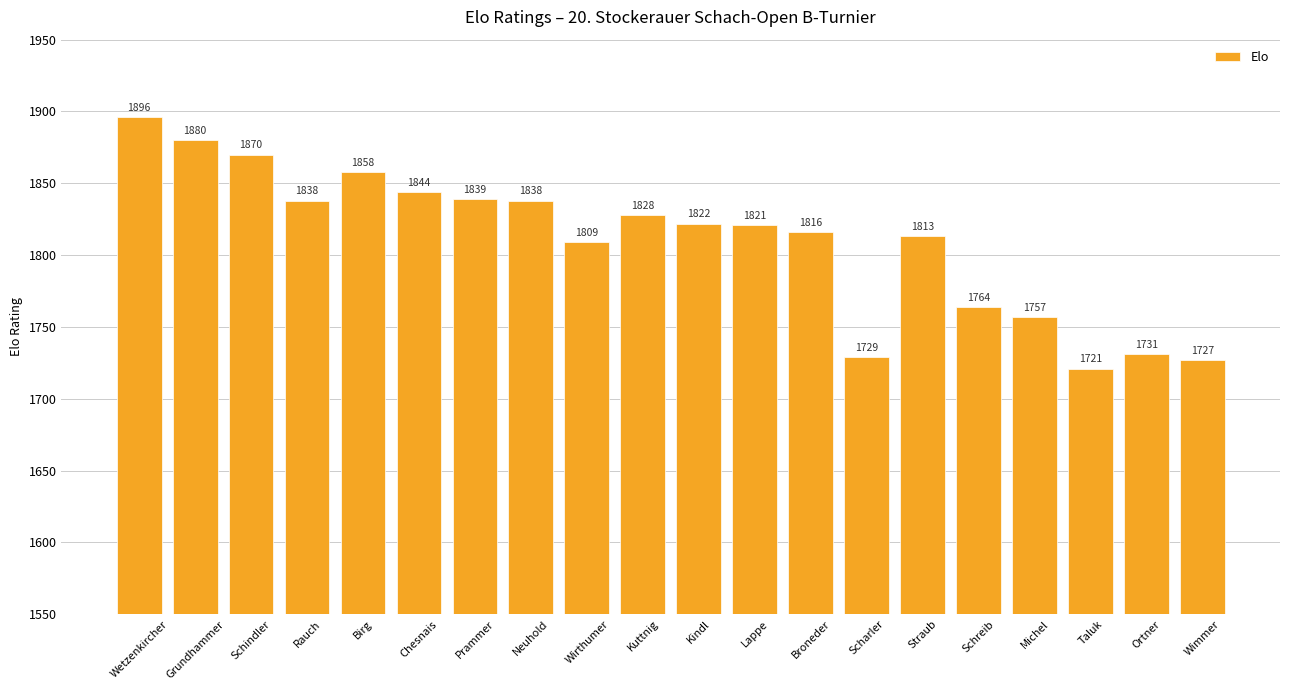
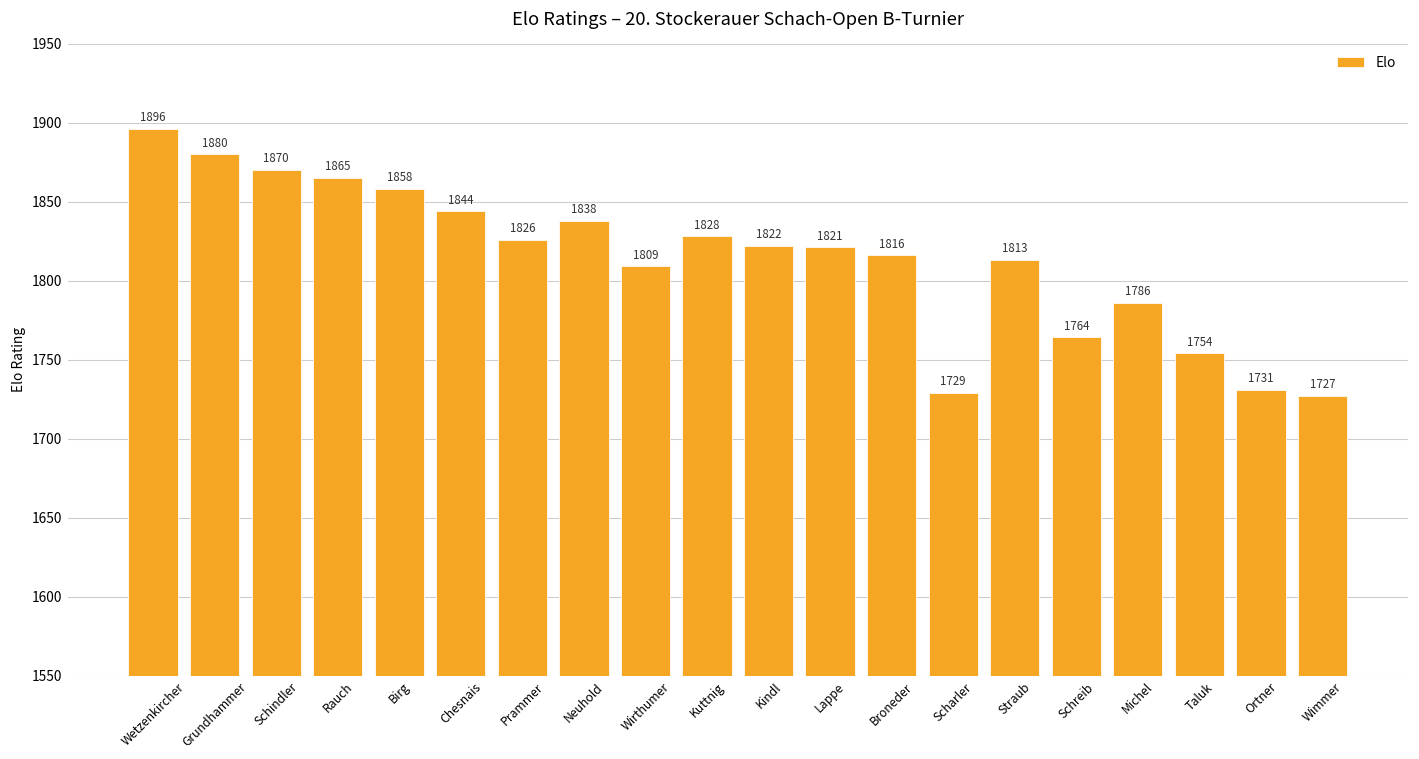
  {
    "Wetzenkircher": 1896,
    "Grundhammer": 1880,
    "Schindler": 1870,
-   "Rauch": 1838,
+   "Rauch": 1865,
    "Birg": 1858,
    "Chesnais": 1844,
-   "Prammer": 1839,
+   "Prammer": 1826,
    "Neuhold": 1838,
    "Wirthumer": 1809,
    "Kuttnig": 1828,
    "Kindl": 1822,
    "Lappe": 1821,
    "Broneder": 1816,
    "Scharler": 1729,
    "Straub": 1813,
    "Schreib": 1764,
-   "Michel": 1757,
-   "Taluk": 1721,
+   "Michel": 1786,
+   "Taluk": 1754,
    "Ortner": 1731,
    "Wimmer": 1727
  }
